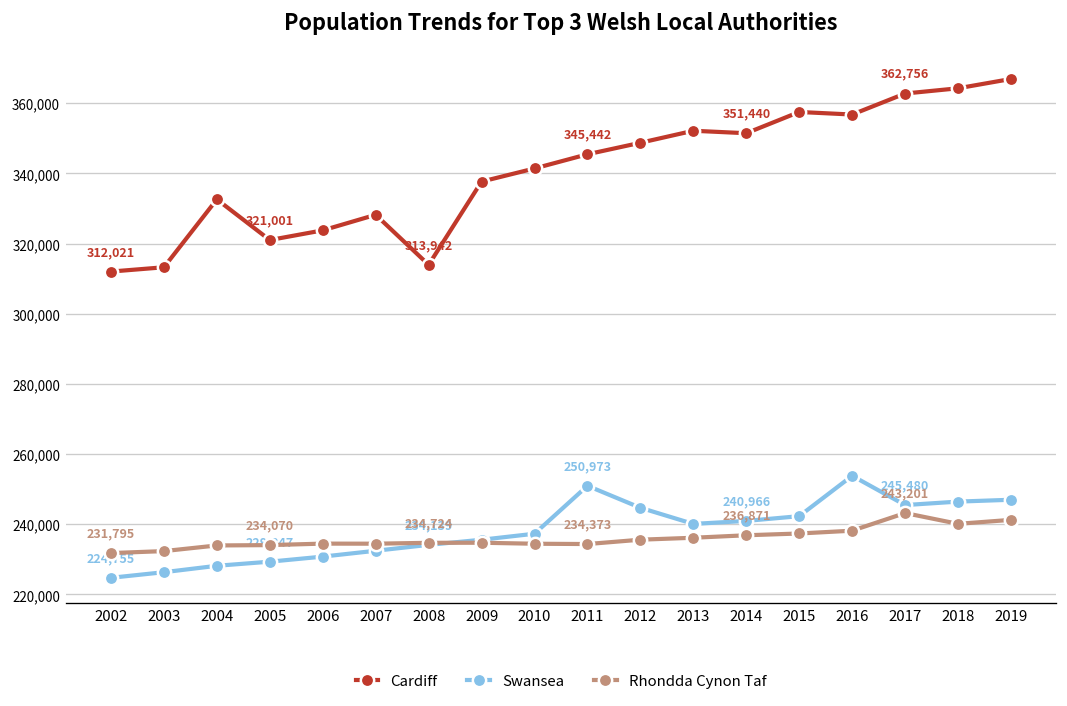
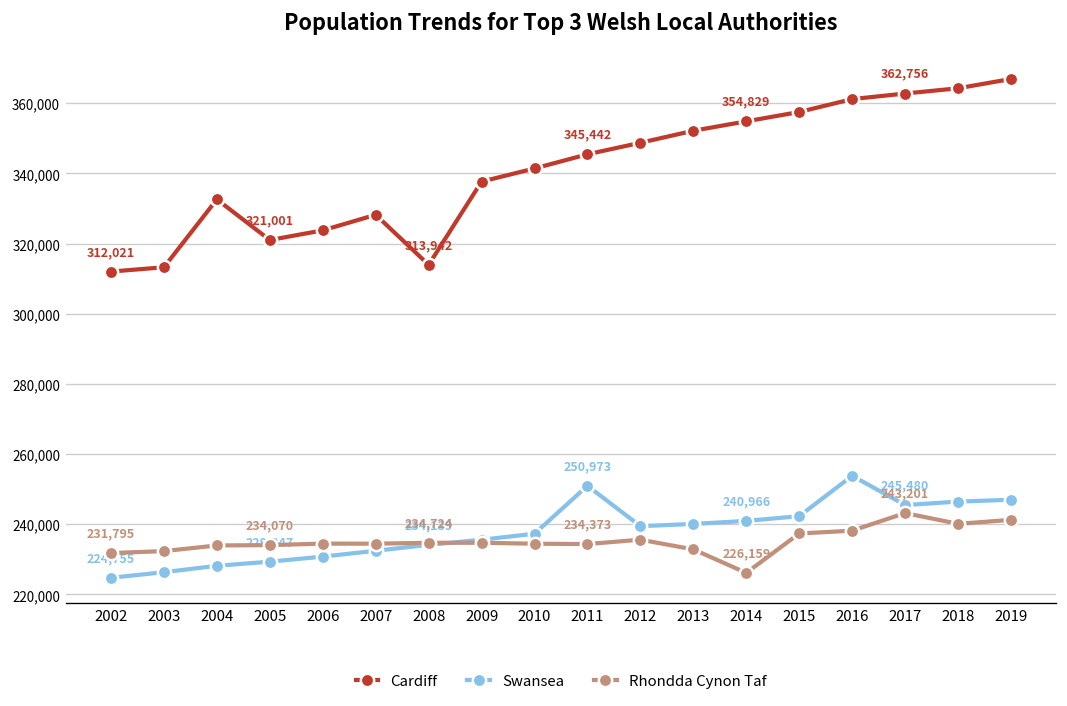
  {
    "Cardiff": {
      "2002": "312,021",
      "2005": "321,001",
      "2008": "313,942",
      "2011": "345,442",
-     "2014": "351,440",
-     "2016": "357,000",
+     "2014": "354,829",
+     "2016": "361,000",
      "2017": "362,756"
    },
    "Swansea": {
      "2003": "226,000",
      "2004": "228,000",
      "2006": "231,000",
      "2007": "232,000",
      "2010": "237,000",
-     "2012": "245,000",
+     "2012": "239,000",
      "2013": "240,000",
      "2015": "242,000",
      "2016": "254,000",
      "2018": "246,000",
      "2019": "247,000"
    },
    "Rhondda Cynon Taf": {
      "2002": "231,795",
      "2005": "234,070",
      "2011": "234,373",
-     "2013": "236,000",
-     "2014": "236,871"
+     "2013": "233,000",
+     "2014": "226,159"
    }
  }
